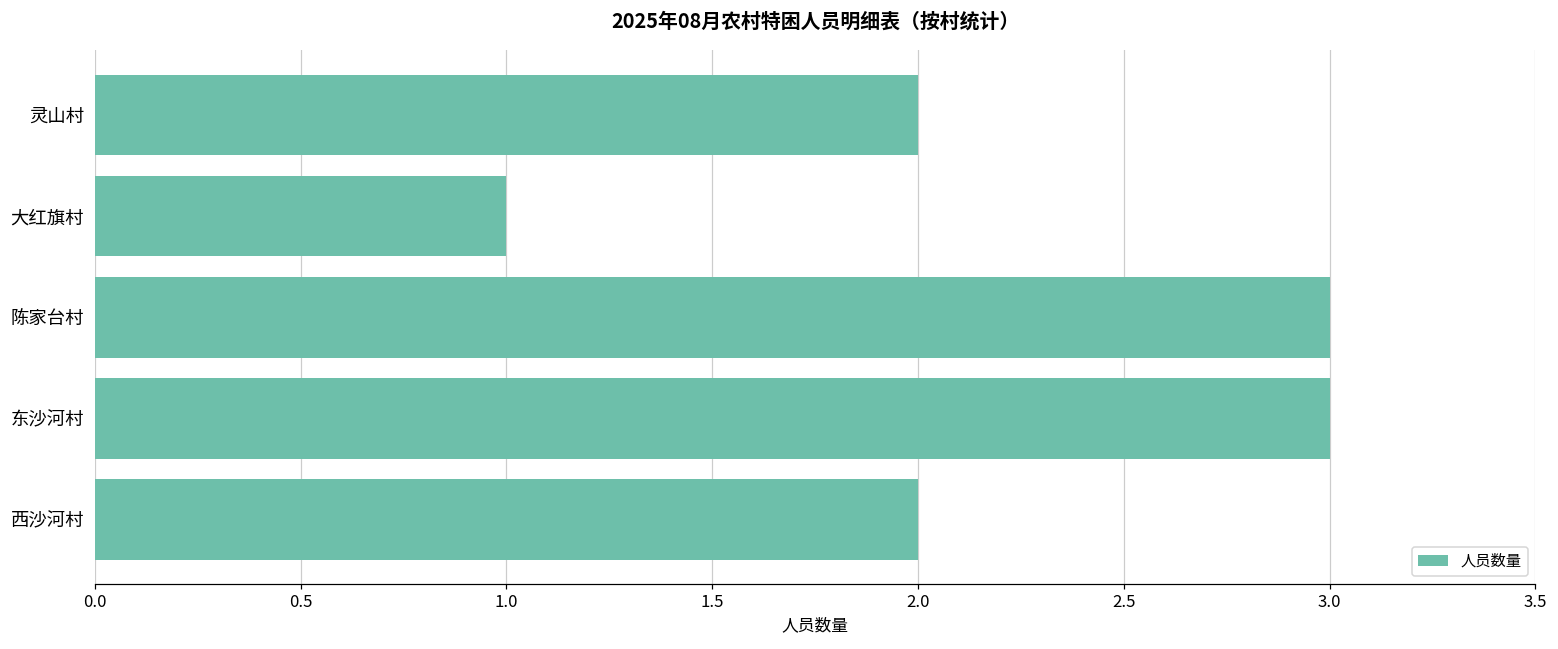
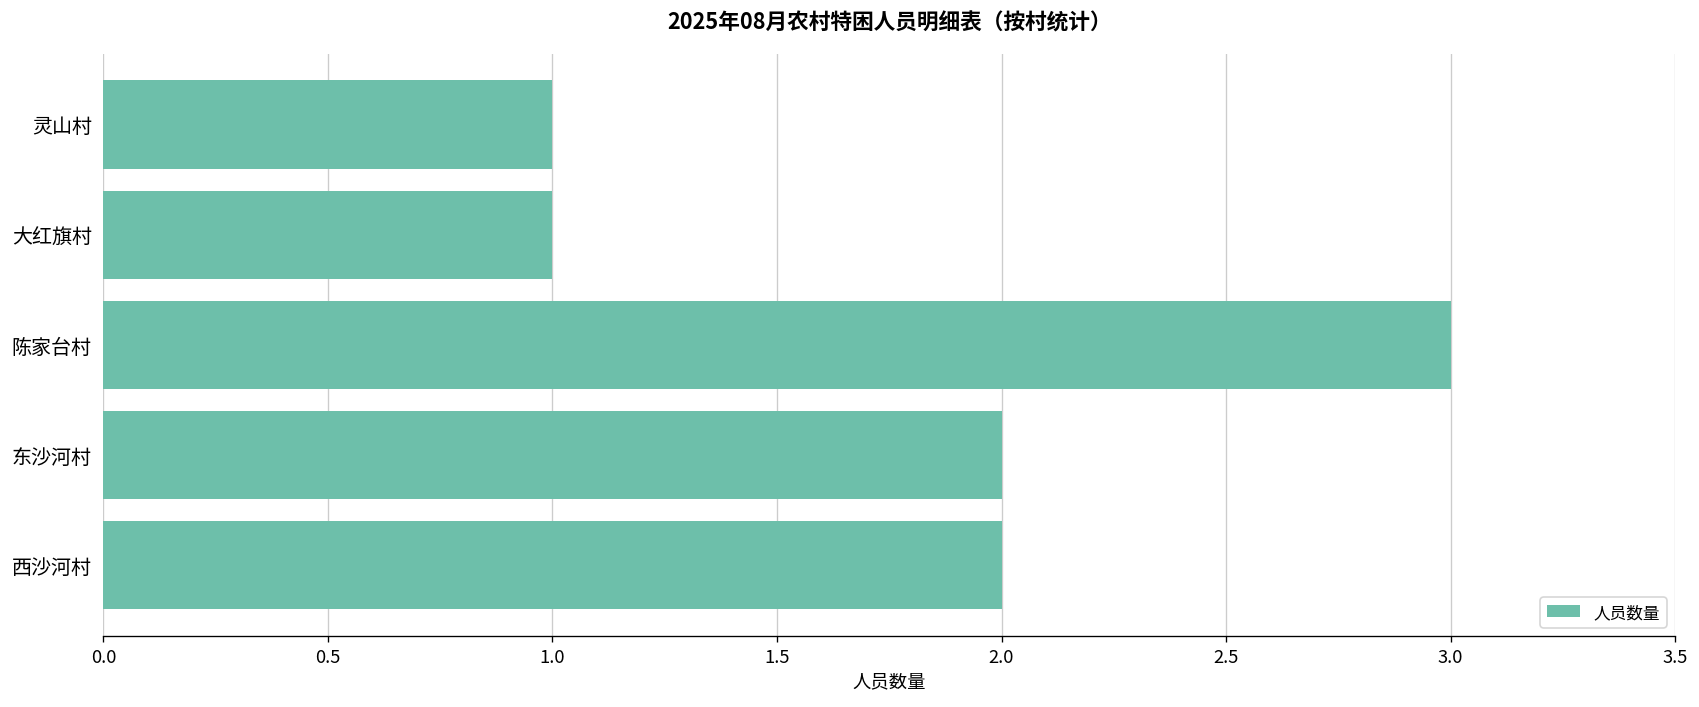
  {
-   "灵山村": 2,
+   "灵山村": 1,
    "大红旗村": 1,
    "陈家台村": 3,
-   "东沙河村": 3,
+   "东沙河村": 2,
    "西沙河村": 2
  }
